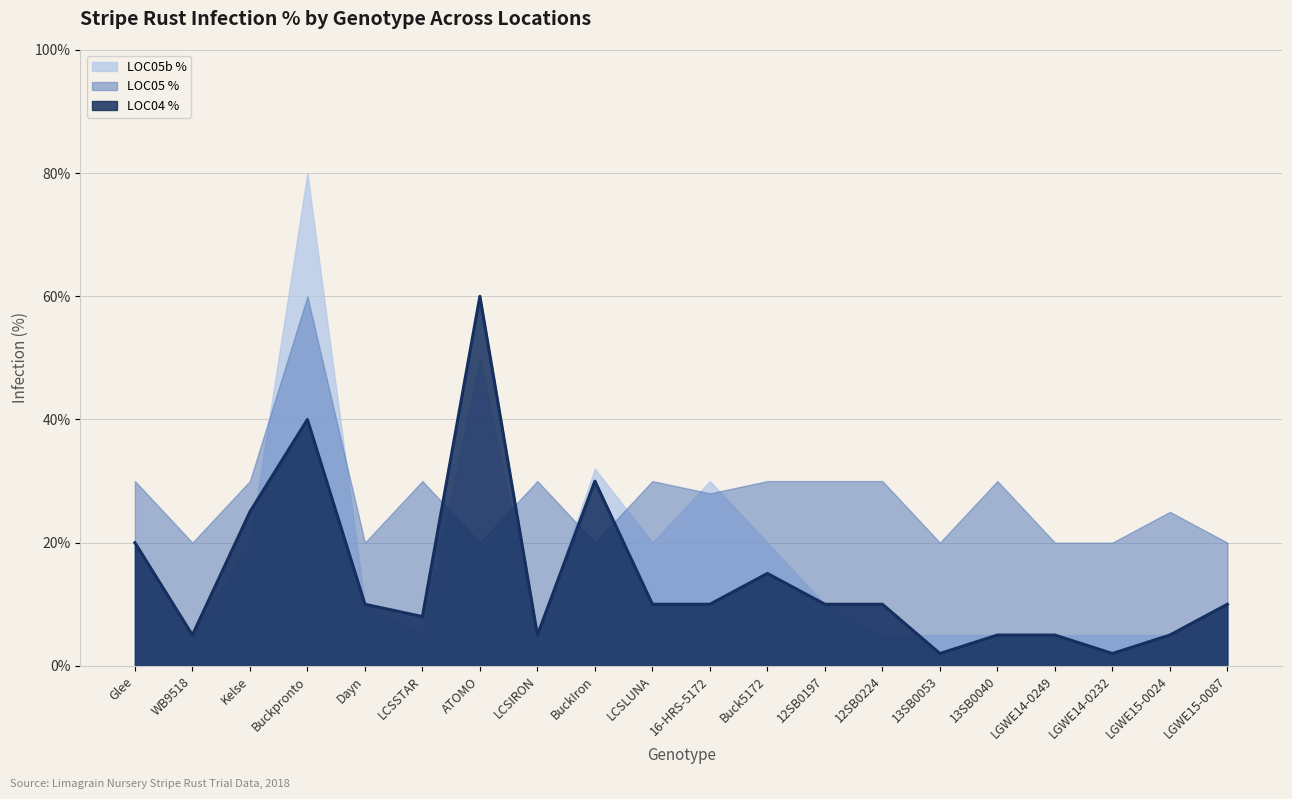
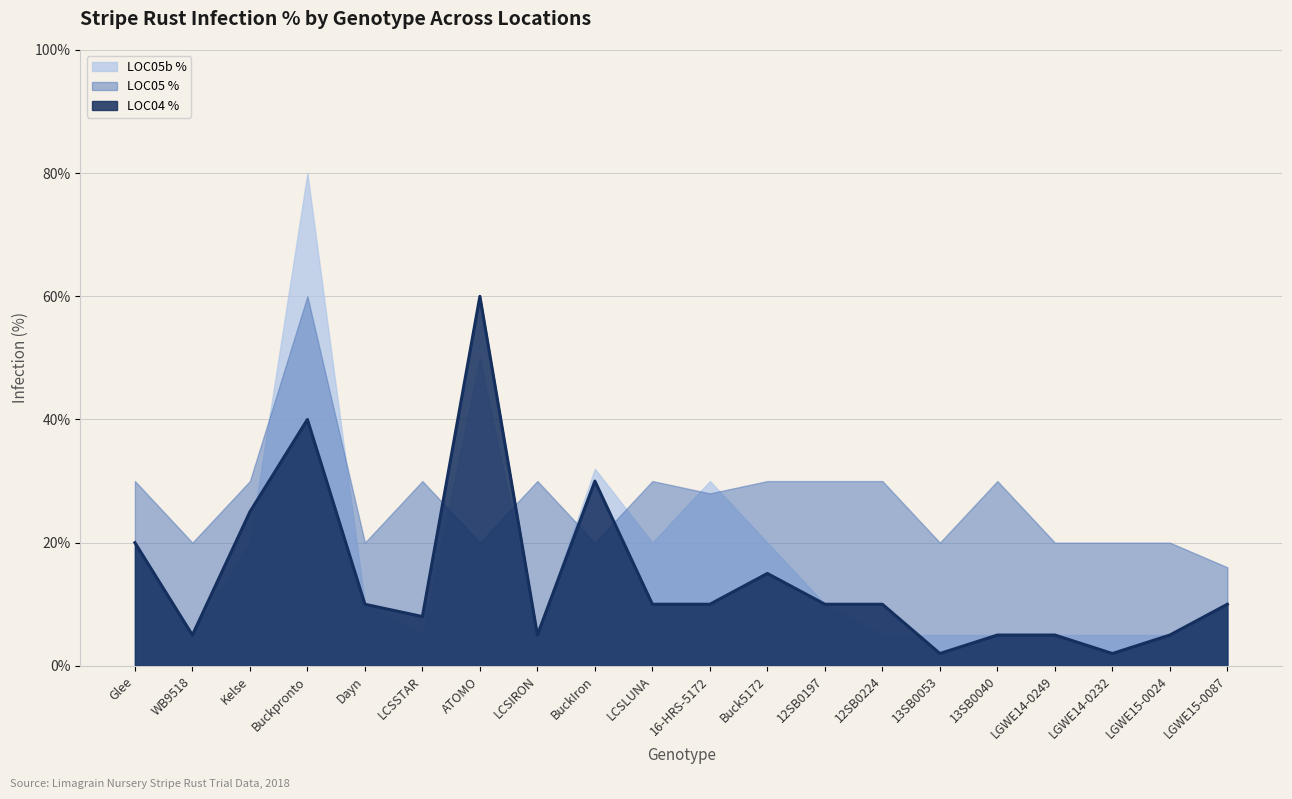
  {
    "LOC05b %": {
      "Kelse": "20%",
      "Buckpronto": "80%",
      "LCSSTAR": "5%",
      "ATOMO": "50%",
      "BuckIron": "32%",
      "LCSLUNA": "20%",
      "16-HRS-5172": "30%",
      "Buck5172": "20%",
      "12SB0224": "5%",
      "13SB0053": "5%",
      "LGWE14-0232": "5%"
    },
    "LOC05 %": {
      "Glee": "30%",
      "WB9518": "20%",
      "Kelse": "30%",
      "Buckpronto": "60%",
      "Dayn": "20%",
      "LCSSTAR": "30%",
      "ATOMO": "20%",
      "LCSIRON": "30%",
      "BuckIron": "20%",
      "LCSLUNA": "30%",
      "16-HRS-5172": "28%",
      "Buck5172": "30%",
      "12SB0197": "30%",
      "12SB0224": "30%",
      "13SB0053": "20%",
      "13SB0040": "30%",
      "LGWE14-0249": "20%",
      "LGWE14-0232": "20%",
-     "LGWE15-0024": "25%",
-     "LGWE15-0087": "20%"
+     "LGWE15-0024": "20%",
+     "LGWE15-0087": "16%"
    },
    "LOC04 %": {
      "Kelse": "25%",
      "Buckpronto": "40%",
      "LCSSTAR": "8%",
      "ATOMO": "60%",
      "BuckIron": "30%",
      "LCSLUNA": "10%",
      "16-HRS-5172": "10%",
      "Buck5172": "15%",
      "12SB0224": "10%",
      "13SB0053": "2%",
      "LGWE14-0232": "2%"
    }
  }
